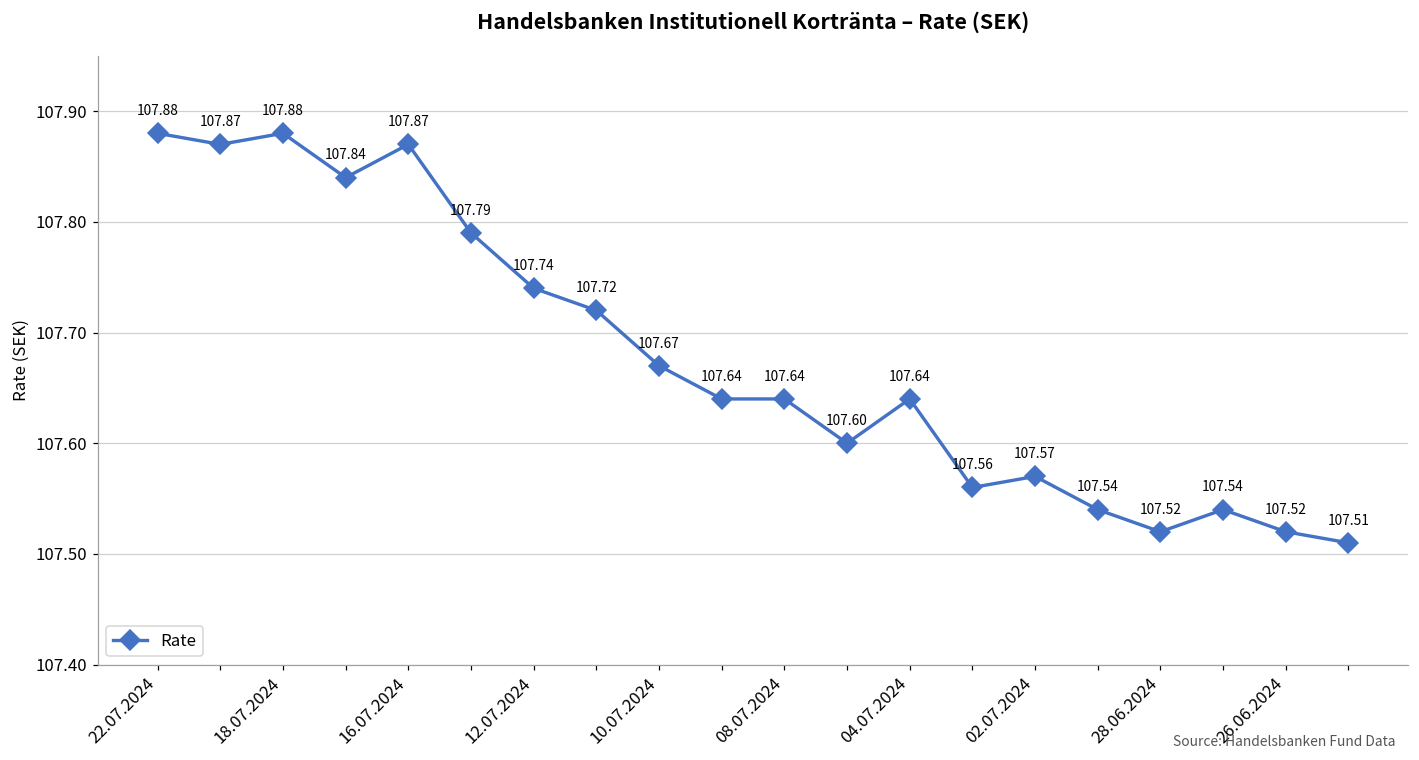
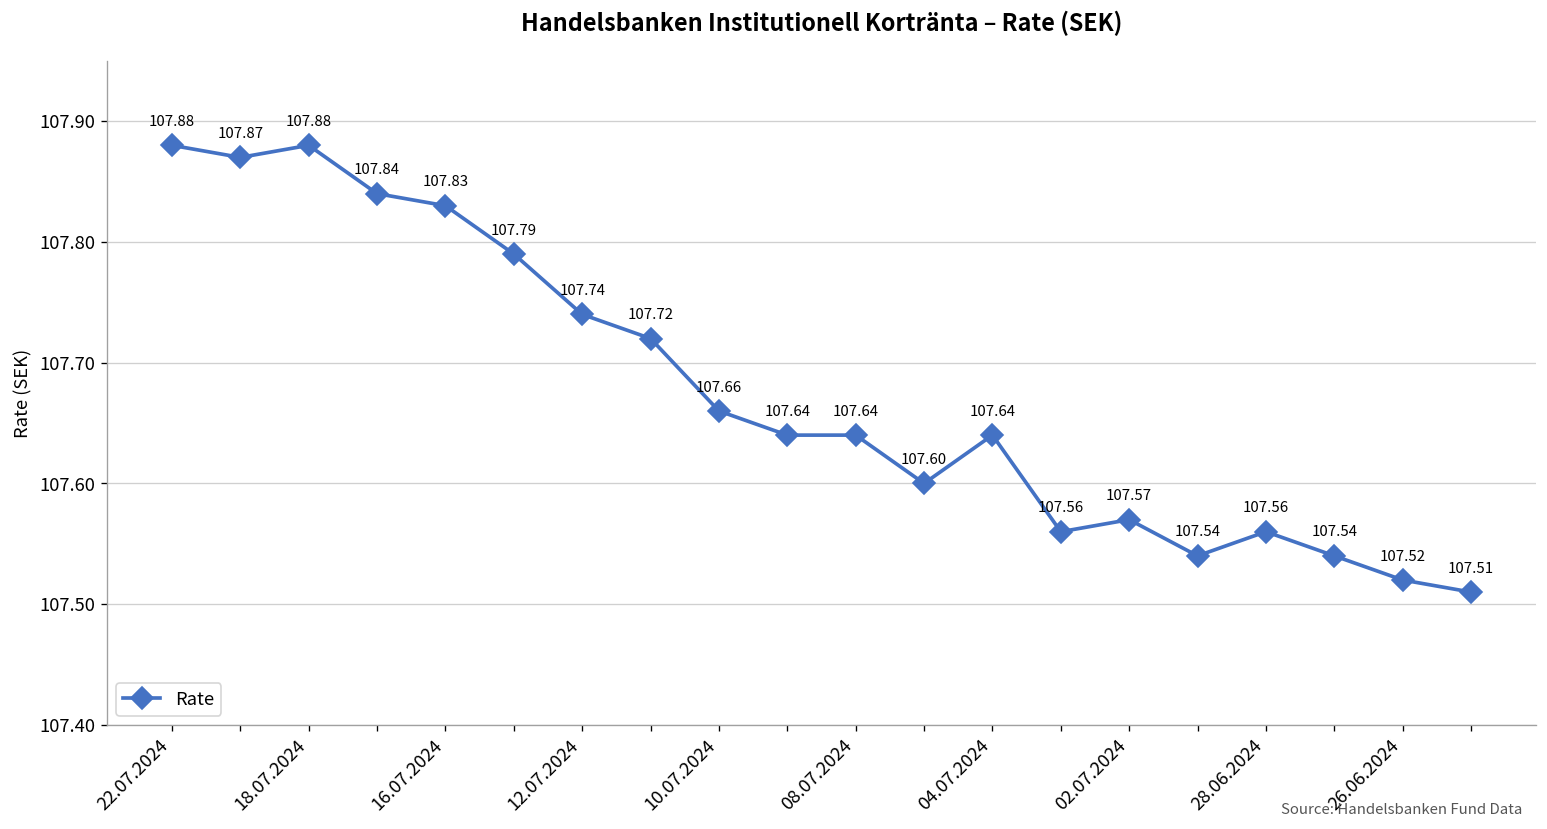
  {
    "22.07.2024": 107.88,
    "18.07.2024": 107.88,
-   "16.07.2024": 107.87,
+   "16.07.2024": 107.83,
    "12.07.2024": 107.74,
-   "10.07.2024": 107.67,
+   "10.07.2024": 107.66,
    "08.07.2024": 107.64,
    "04.07.2024": 107.64,
    "02.07.2024": 107.57,
-   "28.06.2024": 107.52,
+   "28.06.2024": 107.56,
    "26.06.2024": 107.52
  }
